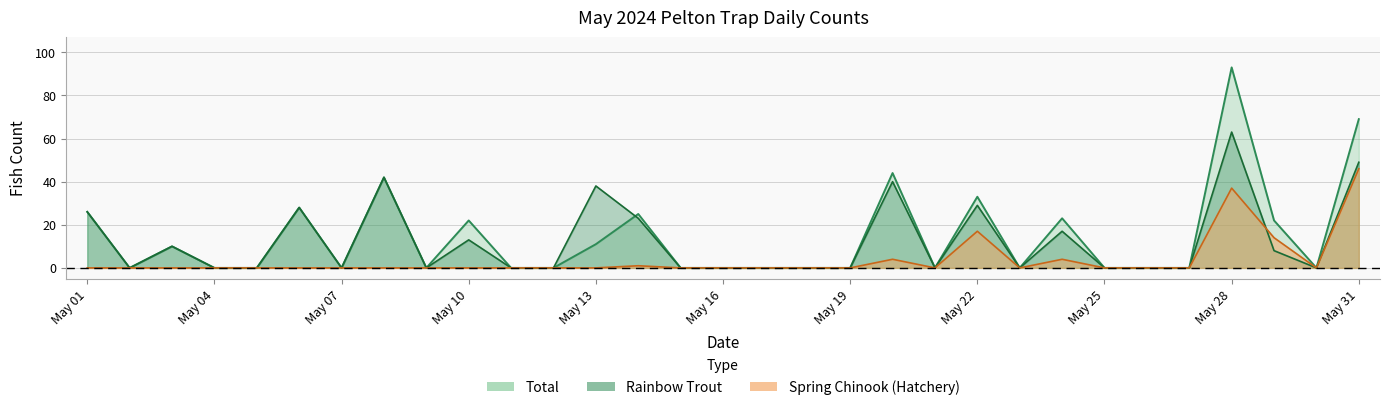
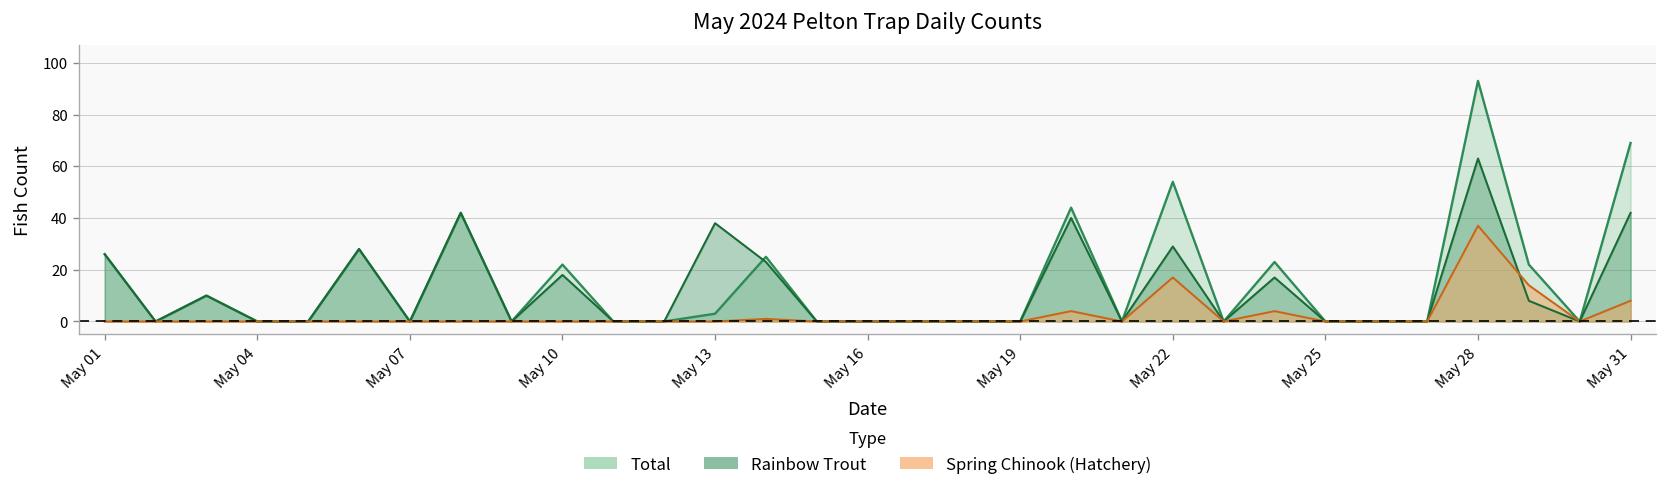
  {
    "Total": {
      "May 10": 22,
-     "May 13": 11,
-     "May 22": 33,
+     "May 13": 3,
+     "May 22": 54,
      "May 28": 93,
      "May 31": 69
    },
    "Rainbow Trout": {
-     "May 10": 13,
+     "May 10": 18,
      "May 13": 38,
      "May 22": 29,
      "May 28": 63,
-     "May 31": 49
+     "May 31": 42
    },
    "Spring Chinook (Hatchery)": {
      "May 01": 0,
      "May 10": 0,
      "May 13": 0,
      "May 22": 17,
      "May 28": 37,
-     "May 31": 46
+     "May 31": 8
    }
  }
